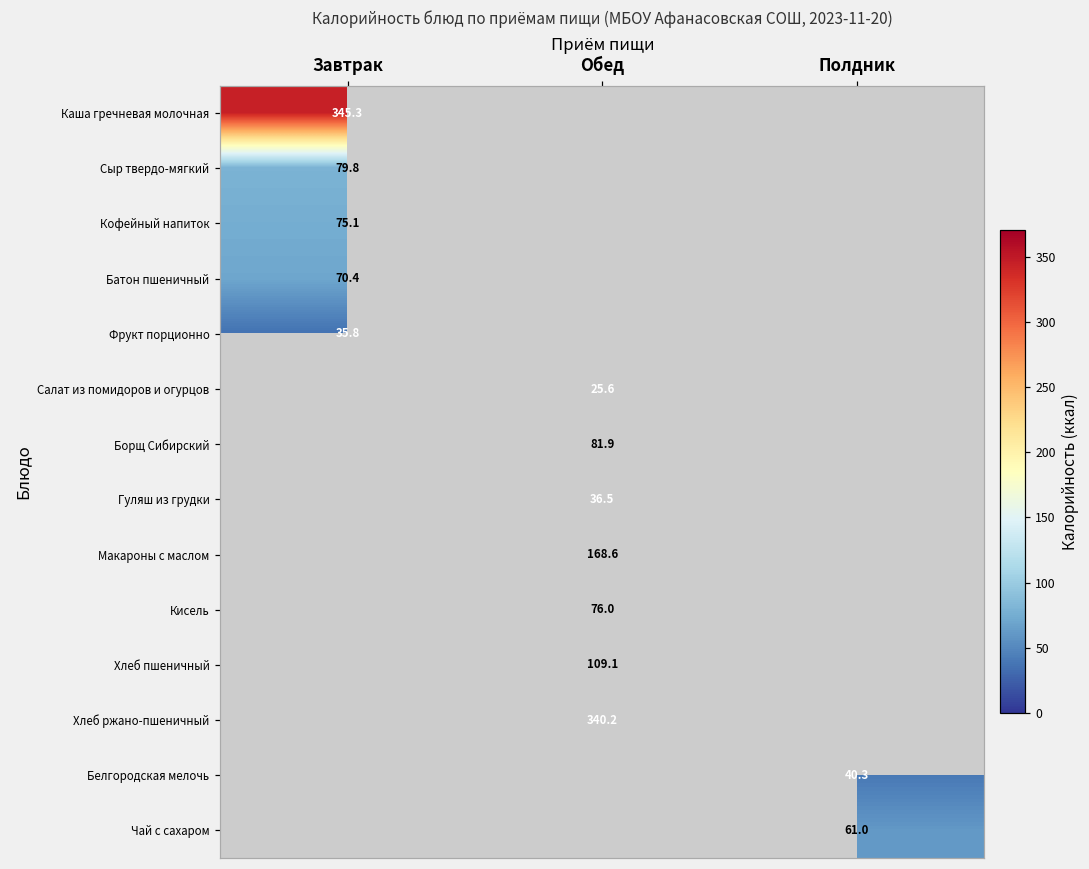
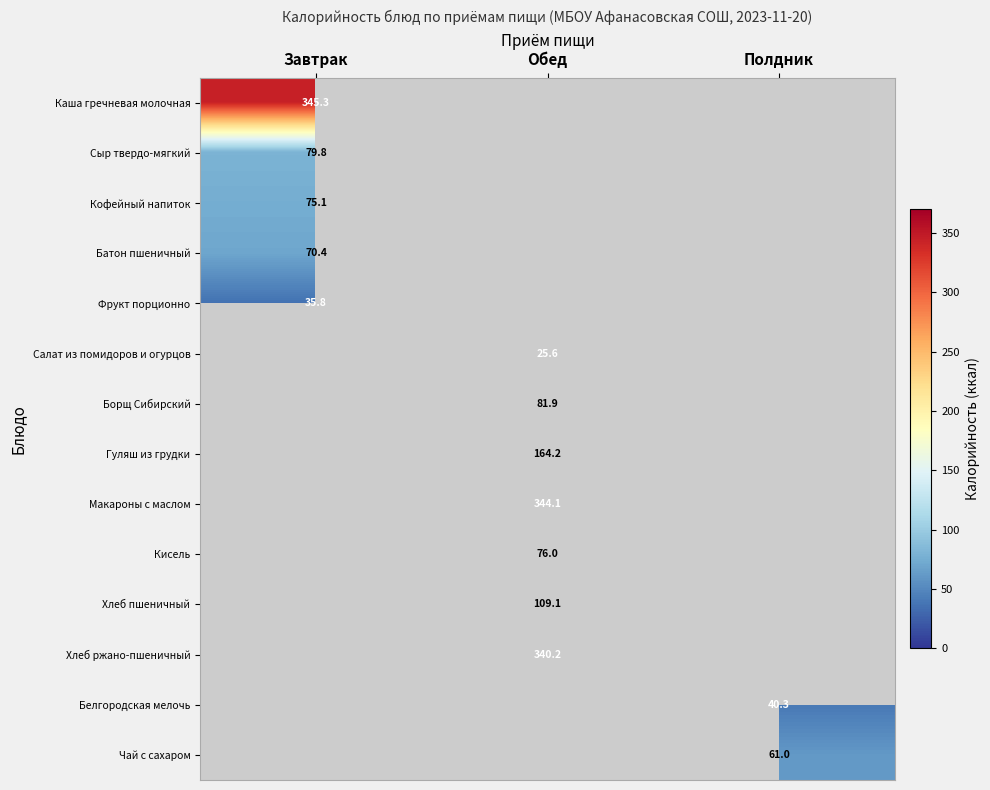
  {
    "Каша гречневая молочная": {
      "Завтрак": 345.3
    },
    "Сыр твердо-мягкий": {
      "Завтрак": 79.8
    },
    "Кофейный напиток": {
      "Завтрак": 75.1
    },
    "Батон пшеничный": {
      "Завтрак": 70.4
    },
    "Фрукт порционно": {
      "Завтрак": 35.8
    },
    "Салат из помидоров и огурцов": {
      "Обед": 25.6
    },
    "Борщ Сибирский": {
      "Обед": 81.9
    },
    "Гуляш из грудки": {
-     "Обед": 36.5
+     "Обед": 164.2
    },
    "Макароны с маслом": {
-     "Обед": 168.6
+     "Обед": 344.1
    },
    "Кисель": {
      "Обед": 76.0
    },
    "Хлеб пшеничный": {
      "Обед": 109.1
    },
    "Хлеб ржано-пшеничный": {
      "Обед": 340.2
    },
    "Белгородская мелочь": {
      "Полдник": 40.3
    },
    "Чай с сахаром": {
      "Полдник": 61.0
    }
  }
